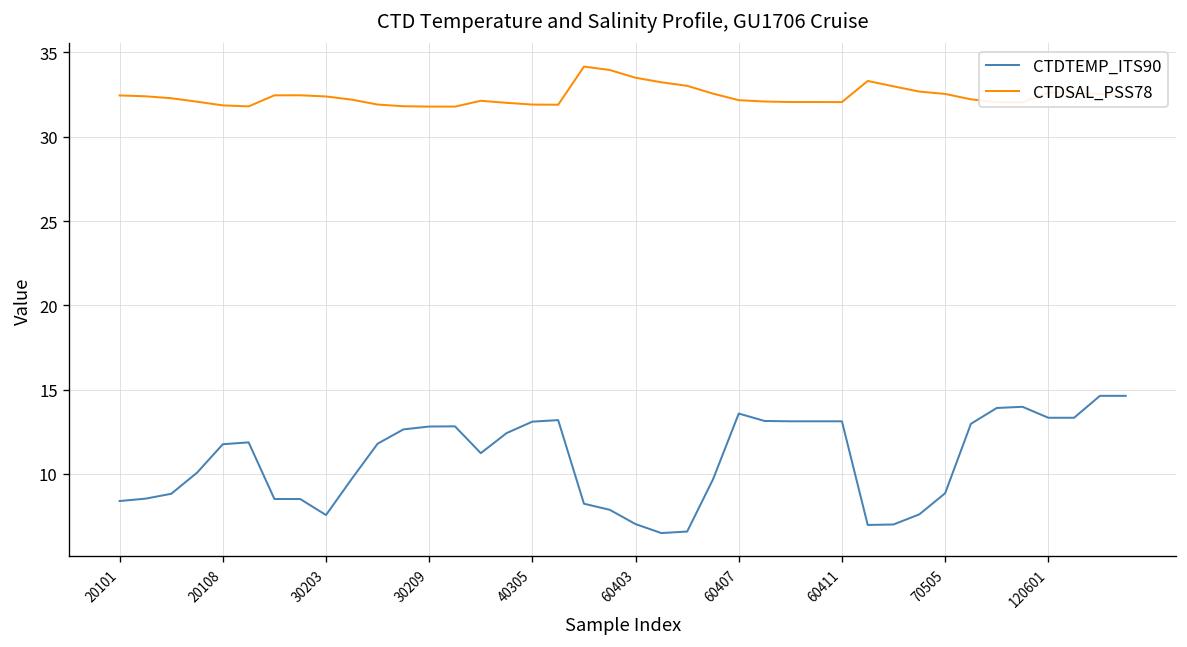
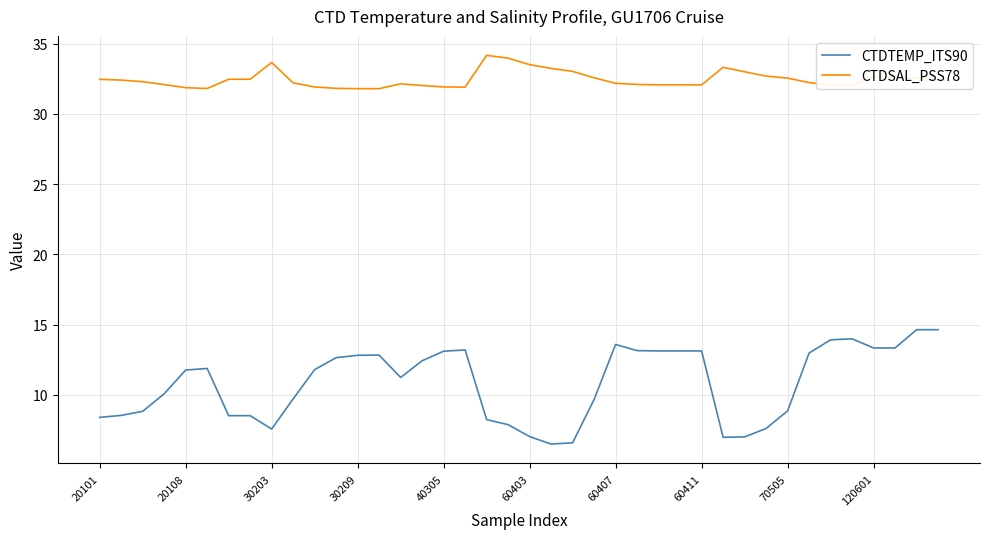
  {
    "CTDTEMP_ITS90": {
      "20101": 8.4,
      "20108": 11.8,
      "30203": 7.6,
      "30209": 12.8,
      "40305": 13.1,
      "60403": 7.0,
      "60407": 13.6,
      "60411": 13.1,
      "70505": 8.9,
      "120601": 13.3
    },
    "CTDSAL_PSS78": {
      "20101": 32.5,
      "20108": 31.9,
-     "30203": 32.4,
+     "30203": 33.7,
      "30209": 31.8,
      "40305": 31.9,
      "60403": 33.5,
      "60407": 32.2,
      "60411": 32.1,
      "70505": 32.5
    }
  }
